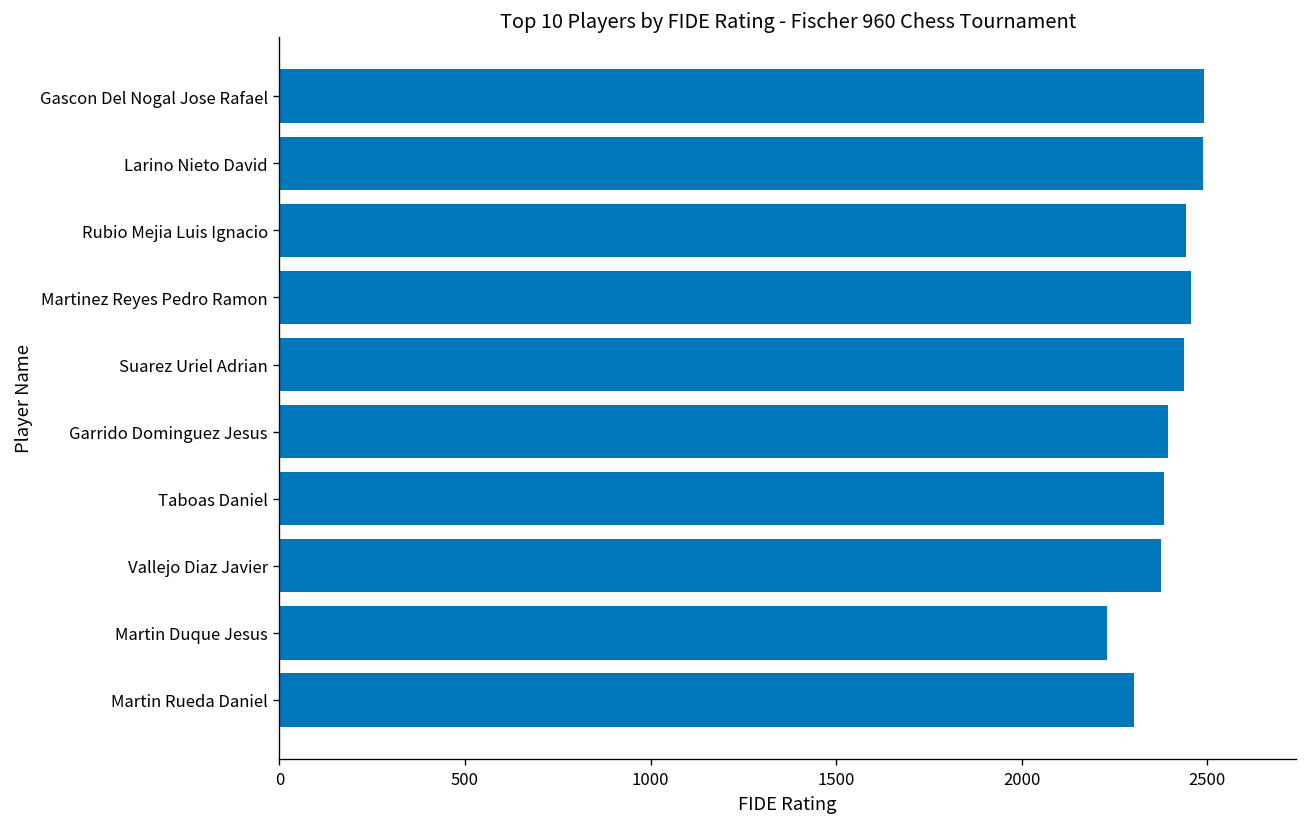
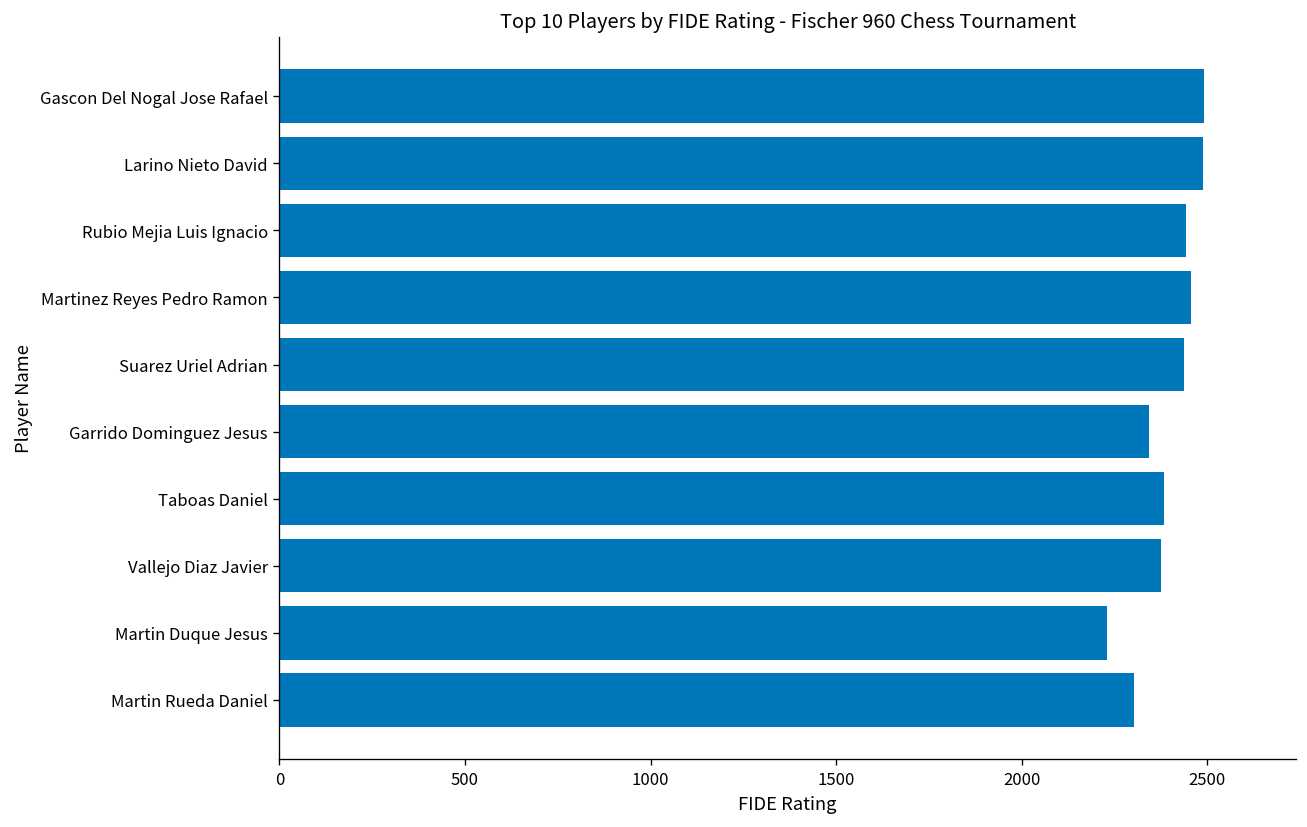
  {
    "Gascon Del Nogal Jose Rafael": 2490,
    "Larino Nieto David": 2490,
    "Rubio Mejia Luis Ignacio": 2440,
    "Martinez Reyes Pedro Ramon": 2460,
    "Suarez Uriel Adrian": 2440,
-   "Garrido Dominguez Jesus": 2400,
+   "Garrido Dominguez Jesus": 2340,
    "Taboas Daniel": 2380,
    "Vallejo Diaz Javier": 2380,
    "Martin Duque Jesus": 2230,
    "Martin Rueda Daniel": 2300
  }
